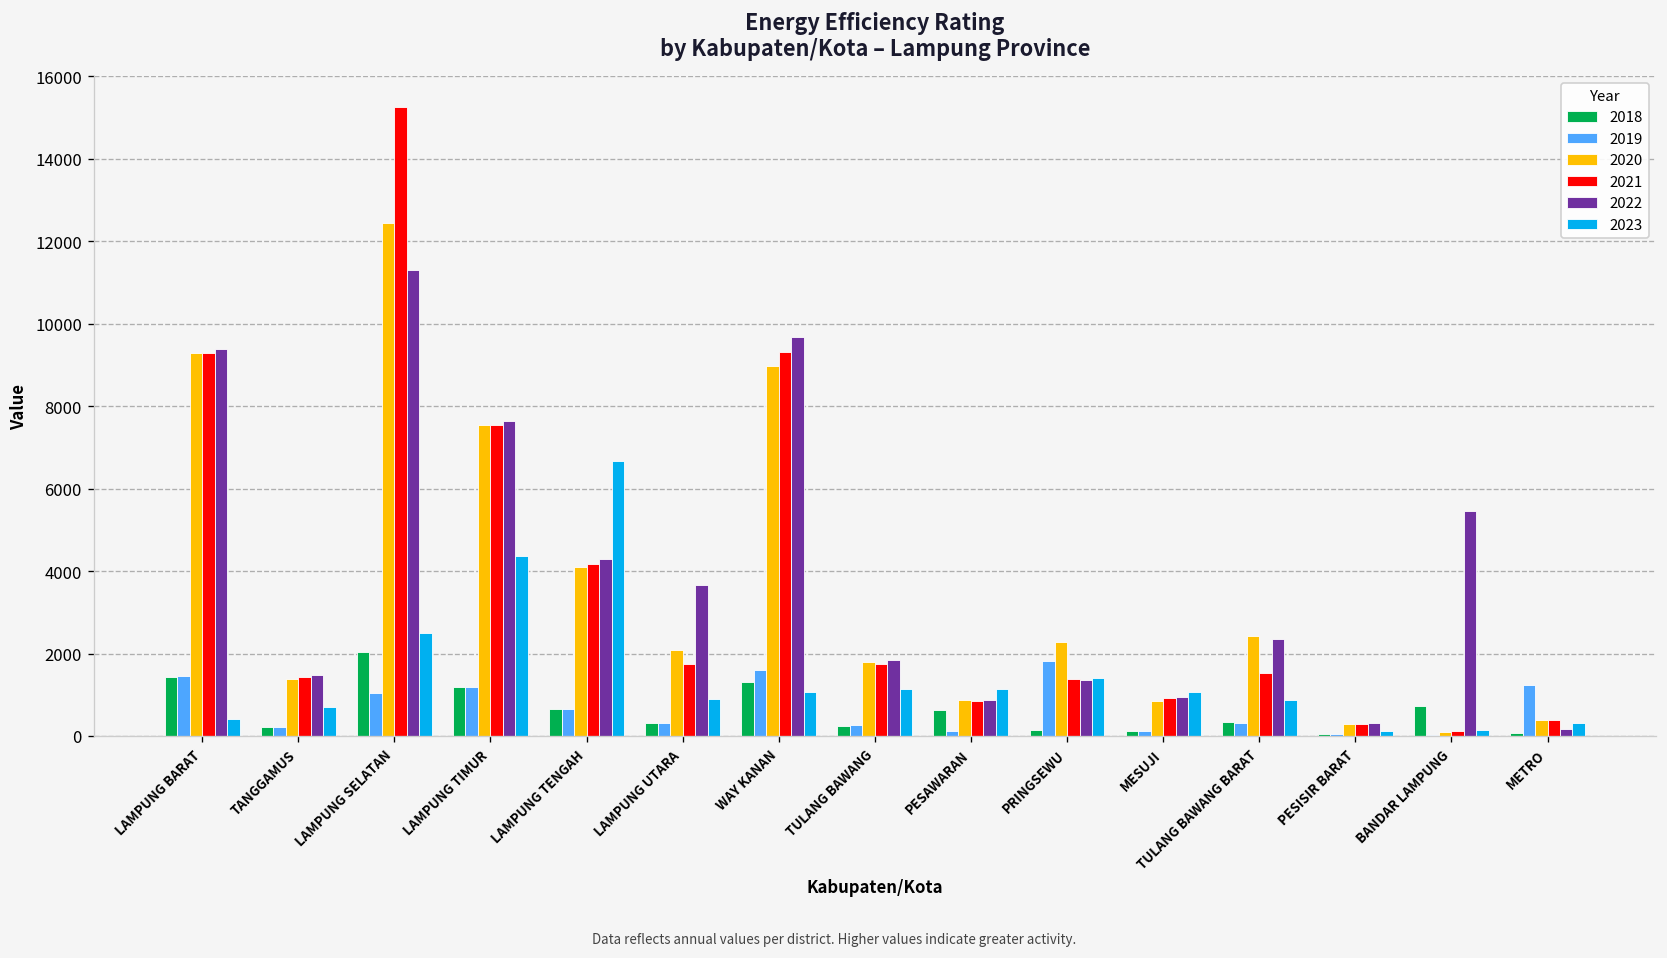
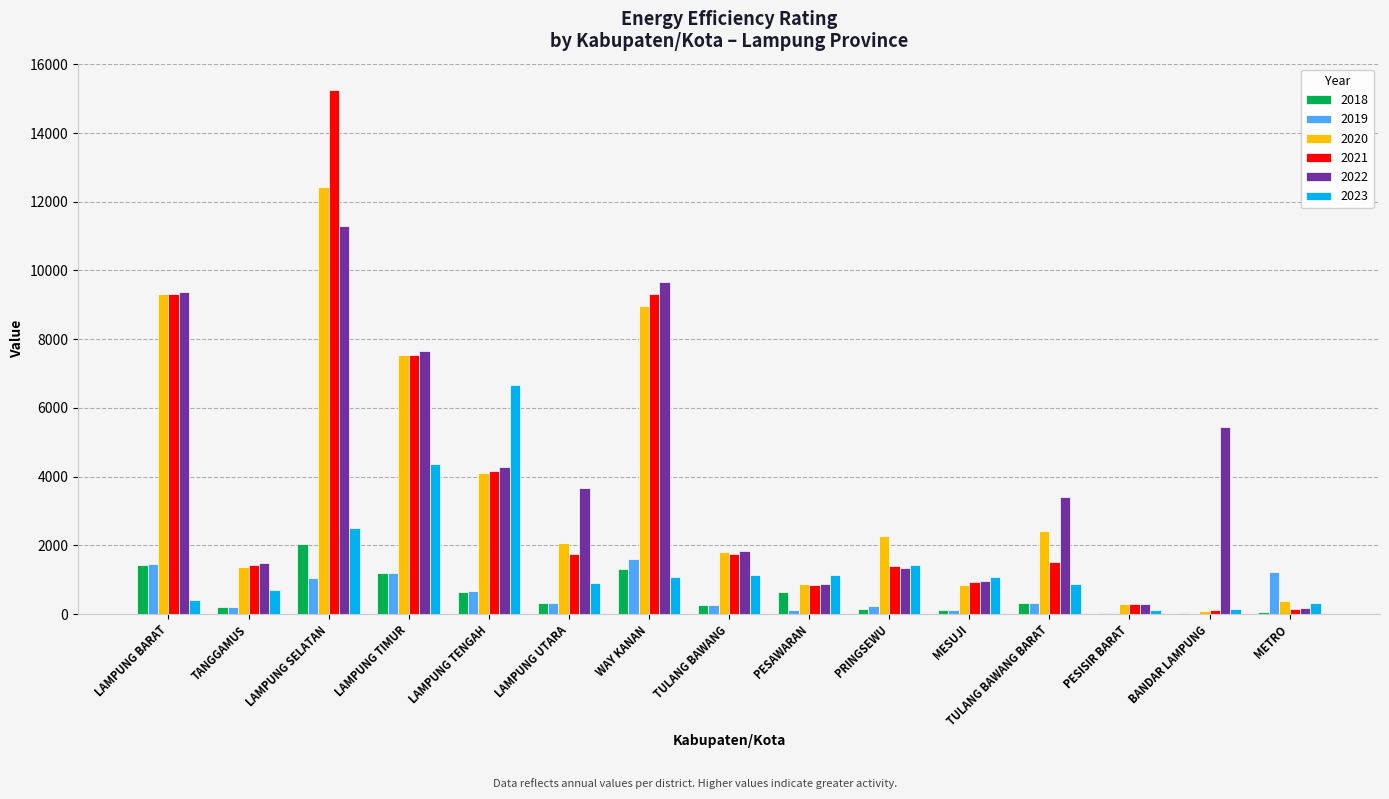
  {
    "2018": {
      "LAMPUNG BARAT": 1400,
      "TANGGAMUS": 200,
      "LAMPUNG SELATAN": 2100,
      "LAMPUNG TIMUR": 1200,
      "LAMPUNG TENGAH": 700,
      "LAMPUNG UTARA": 300,
      "WAY KANAN": 1300,
      "TULANG BAWANG": 300,
      "PESAWARAN": 600,
      "PRINGSEWU": 200,
      "MESUJI": 100,
      "TULANG BAWANG BARAT": 300,
-     "BANDAR LAMPUNG": 700,
+     "BANDAR LAMPUNG": 0,
      "METRO": 100
    },
    "2019": {
      "LAMPUNG BARAT": 1500,
      "TANGGAMUS": 200,
      "LAMPUNG SELATAN": 1000,
      "LAMPUNG TIMUR": 1200,
      "LAMPUNG TENGAH": 700,
      "LAMPUNG UTARA": 300,
      "WAY KANAN": 1600,
      "TULANG BAWANG": 300,
      "PESAWARAN": 100,
-     "PRINGSEWU": 1800,
+     "PRINGSEWU": 200,
      "MESUJI": 100,
      "TULANG BAWANG BARAT": 300,
      "METRO": 1200
    },
    "2020": {
      "LAMPUNG BARAT": 9300,
      "TANGGAMUS": 1400,
      "LAMPUNG SELATAN": 12400,
      "LAMPUNG TIMUR": 7500,
      "LAMPUNG TENGAH": 4100,
      "LAMPUNG UTARA": 2100,
      "WAY KANAN": 9000,
      "TULANG BAWANG": 1800,
      "PESAWARAN": 900,
      "PRINGSEWU": 2300,
      "MESUJI": 900,
      "TULANG BAWANG BARAT": 2400,
      "PESISIR BARAT": 300,
      "BANDAR LAMPUNG": 100,
      "METRO": 400
    },
    "2021": {
      "LAMPUNG BARAT": 9300,
      "TANGGAMUS": 1400,
      "LAMPUNG SELATAN": 15300,
      "LAMPUNG TIMUR": 7600,
      "LAMPUNG TENGAH": 4200,
      "LAMPUNG UTARA": 1800,
      "WAY KANAN": 9300,
      "TULANG BAWANG": 1800,
      "PESAWARAN": 900,
      "PRINGSEWU": 1400,
      "MESUJI": 900,
      "TULANG BAWANG BARAT": 1500,
      "PESISIR BARAT": 300,
      "BANDAR LAMPUNG": 100,
-     "METRO": 400
+     "METRO": 100
    },
    "2022": {
      "LAMPUNG BARAT": 9400,
      "TANGGAMUS": 1500,
      "LAMPUNG SELATAN": 11300,
      "LAMPUNG TIMUR": 7600,
      "LAMPUNG TENGAH": 4300,
      "LAMPUNG UTARA": 3700,
      "WAY KANAN": 9700,
      "TULANG BAWANG": 1800,
      "PESAWARAN": 900,
      "PRINGSEWU": 1400,
      "MESUJI": 1000,
-     "TULANG BAWANG BARAT": 2400,
+     "TULANG BAWANG BARAT": 3400,
      "PESISIR BARAT": 300,
      "BANDAR LAMPUNG": 5400,
      "METRO": 200
    },
    "2023": {
      "LAMPUNG BARAT": 400,
      "TANGGAMUS": 700,
      "LAMPUNG SELATAN": 2500,
      "LAMPUNG TIMUR": 4400,
      "LAMPUNG TENGAH": 6700,
      "LAMPUNG UTARA": 900,
      "WAY KANAN": 1100,
      "TULANG BAWANG": 1100,
      "PESAWARAN": 1100,
      "PRINGSEWU": 1400,
      "MESUJI": 1100,
      "TULANG BAWANG BARAT": 900,
      "PESISIR BARAT": 100,
      "BANDAR LAMPUNG": 100,
      "METRO": 300
    }
  }
